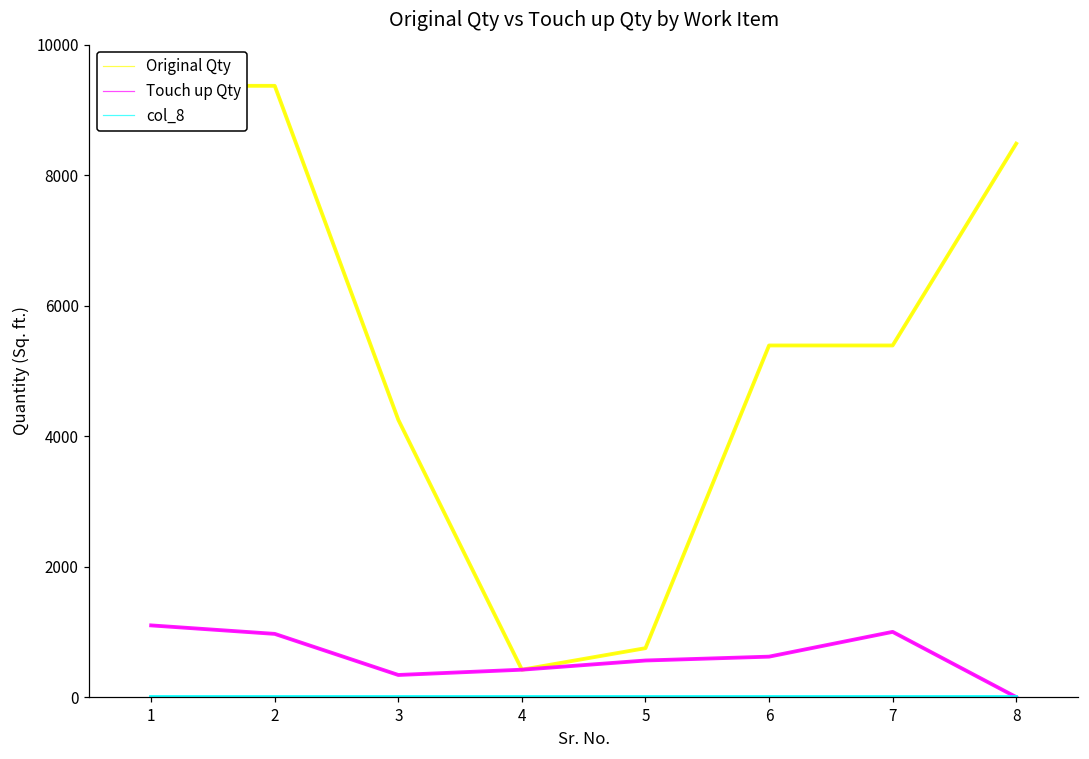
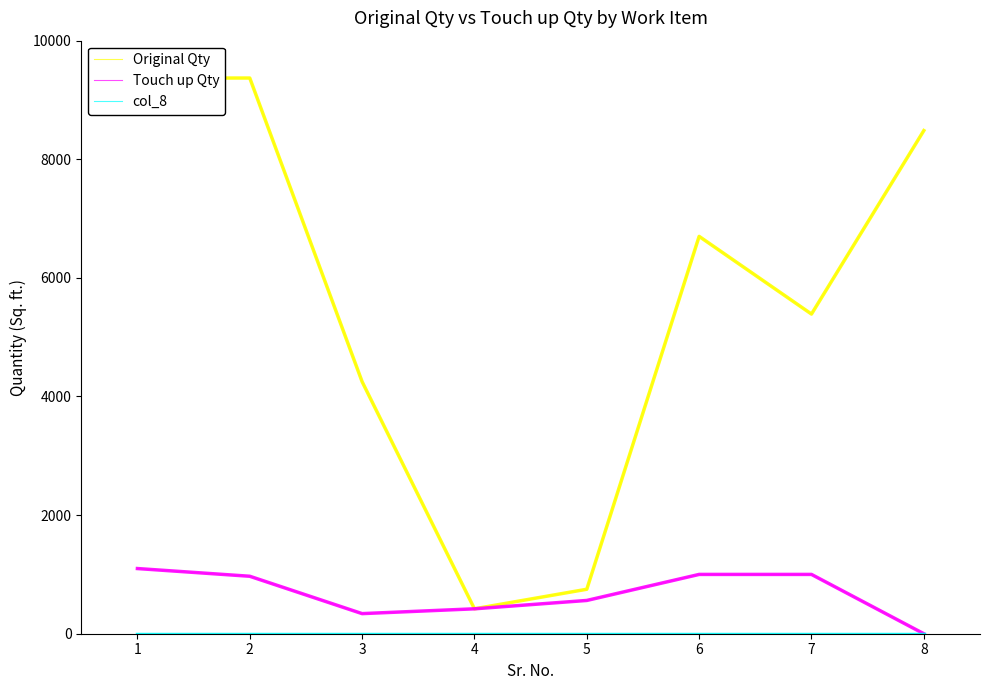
  {
    "Original Qty": {
      "2": 9400,
      "3": 4300,
      "5": 800,
-     "6": 5400,
+     "6": 6700,
      "7": 5400,
      "8": 8500
    },
    "Touch up Qty": {
      "1": 1100,
      "2": 1000,
      "3": 300,
      "5": 600,
-     "6": 600,
+     "6": 1000,
      "7": 1000
    },
    "col_8": {
      "1": 0,
      "2": 0,
      "3": 0,
      "4": 0,
      "5": 0,
      "6": 0,
      "7": 0
    }
  }
